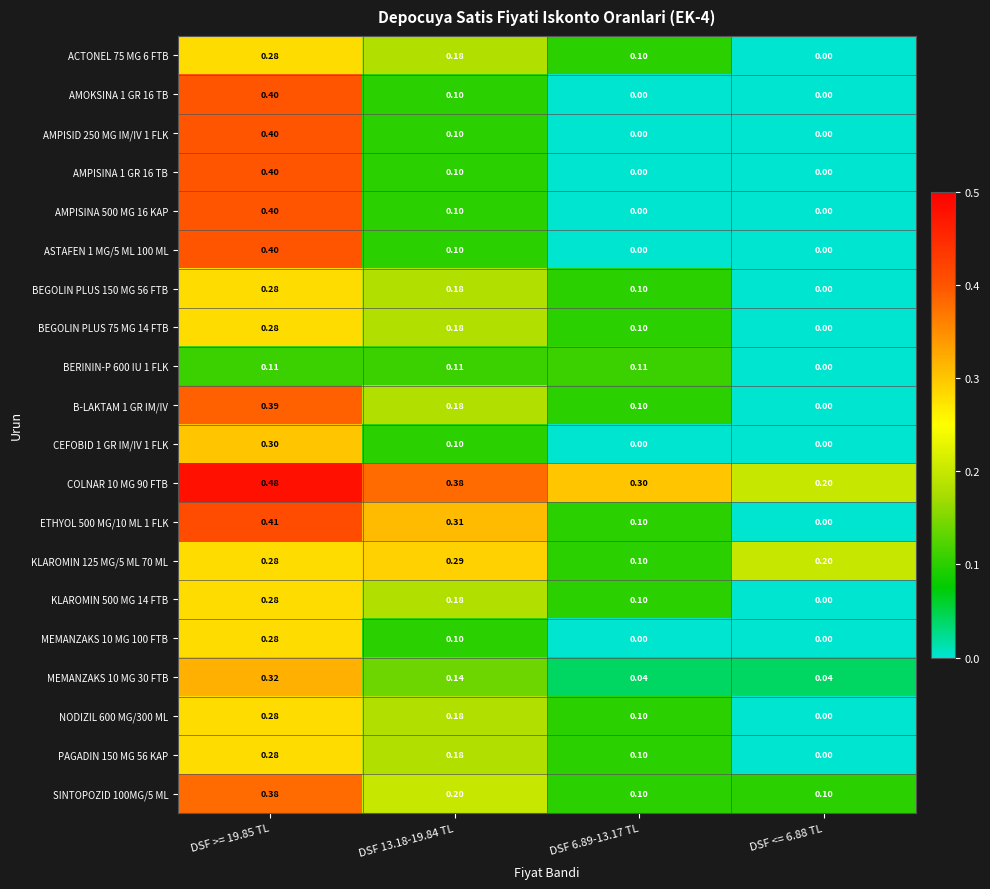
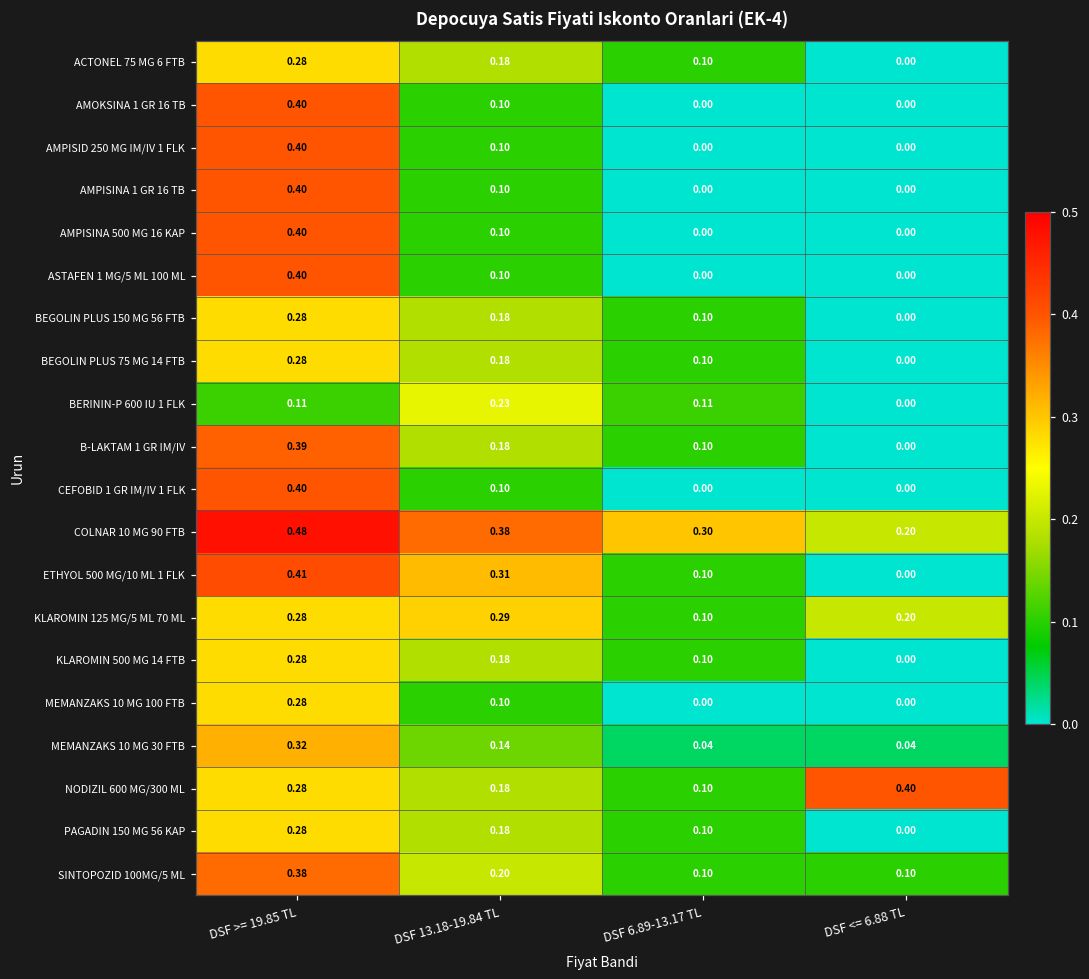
  {
    "ACTONEL 75 MG 6 FTB": {
      "DSF >= 19.85 TL": 0.28,
      "DSF 13.18-19.84 TL": 0.18,
      "DSF 6.89-13.17 TL": 0.10,
      "DSF <= 6.88 TL": 0.00
    },
    "AMOKSINA 1 GR 16 TB": {
      "DSF >= 19.85 TL": 0.40,
      "DSF 13.18-19.84 TL": 0.10,
      "DSF 6.89-13.17 TL": 0.00,
      "DSF <= 6.88 TL": 0.00
    },
    "AMPISID 250 MG IM/IV 1 FLK": {
      "DSF >= 19.85 TL": 0.40,
      "DSF 13.18-19.84 TL": 0.10,
      "DSF 6.89-13.17 TL": 0.00,
      "DSF <= 6.88 TL": 0.00
    },
    "AMPISINA 1 GR 16 TB": {
      "DSF >= 19.85 TL": 0.40,
      "DSF 13.18-19.84 TL": 0.10,
      "DSF 6.89-13.17 TL": 0.00,
      "DSF <= 6.88 TL": 0.00
    },
    "AMPISINA 500 MG 16 KAP": {
      "DSF >= 19.85 TL": 0.40,
      "DSF 13.18-19.84 TL": 0.10,
      "DSF 6.89-13.17 TL": 0.00,
      "DSF <= 6.88 TL": 0.00
    },
    "ASTAFEN 1 MG/5 ML 100 ML": {
      "DSF >= 19.85 TL": 0.40,
      "DSF 13.18-19.84 TL": 0.10,
      "DSF 6.89-13.17 TL": 0.00,
      "DSF <= 6.88 TL": 0.00
    },
    "BEGOLIN PLUS 150 MG 56 FTB": {
      "DSF >= 19.85 TL": 0.28,
      "DSF 13.18-19.84 TL": 0.18,
      "DSF 6.89-13.17 TL": 0.10,
      "DSF <= 6.88 TL": 0.00
    },
    "BEGOLIN PLUS 75 MG 14 FTB": {
      "DSF >= 19.85 TL": 0.28,
      "DSF 13.18-19.84 TL": 0.18,
      "DSF 6.89-13.17 TL": 0.10,
      "DSF <= 6.88 TL": 0.00
    },
    "BERININ-P 600 IU 1 FLK": {
      "DSF >= 19.85 TL": 0.11,
-     "DSF 13.18-19.84 TL": 0.11,
+     "DSF 13.18-19.84 TL": 0.23,
      "DSF 6.89-13.17 TL": 0.11,
      "DSF <= 6.88 TL": 0.00
    },
    "B-LAKTAM 1 GR IM/IV": {
      "DSF >= 19.85 TL": 0.39,
      "DSF 13.18-19.84 TL": 0.18,
      "DSF 6.89-13.17 TL": 0.10,
      "DSF <= 6.88 TL": 0.00
    },
    "CEFOBID 1 GR IM/IV 1 FLK": {
-     "DSF >= 19.85 TL": 0.30,
+     "DSF >= 19.85 TL": 0.40,
      "DSF 13.18-19.84 TL": 0.10,
      "DSF 6.89-13.17 TL": 0.00,
      "DSF <= 6.88 TL": 0.00
    },
    "COLNAR 10 MG 90 FTB": {
      "DSF >= 19.85 TL": 0.48,
      "DSF 13.18-19.84 TL": 0.38,
      "DSF 6.89-13.17 TL": 0.30,
      "DSF <= 6.88 TL": 0.20
    },
    "ETHYOL 500 MG/10 ML 1 FLK": {
      "DSF >= 19.85 TL": 0.41,
      "DSF 13.18-19.84 TL": 0.31,
      "DSF 6.89-13.17 TL": 0.10,
      "DSF <= 6.88 TL": 0.00
    },
    "KLAROMIN 125 MG/5 ML 70 ML": {
      "DSF >= 19.85 TL": 0.28,
      "DSF 13.18-19.84 TL": 0.29,
      "DSF 6.89-13.17 TL": 0.10,
      "DSF <= 6.88 TL": 0.20
    },
    "KLAROMIN 500 MG 14 FTB": {
      "DSF >= 19.85 TL": 0.28,
      "DSF 13.18-19.84 TL": 0.18,
      "DSF 6.89-13.17 TL": 0.10,
      "DSF <= 6.88 TL": 0.00
    },
    "MEMANZAKS 10 MG 100 FTB": {
      "DSF >= 19.85 TL": 0.28,
      "DSF 13.18-19.84 TL": 0.10,
      "DSF 6.89-13.17 TL": 0.00,
      "DSF <= 6.88 TL": 0.00
    },
    "MEMANZAKS 10 MG 30 FTB": {
      "DSF >= 19.85 TL": 0.32,
      "DSF 13.18-19.84 TL": 0.14,
      "DSF 6.89-13.17 TL": 0.04,
      "DSF <= 6.88 TL": 0.04
    },
    "NODIZIL 600 MG/300 ML": {
      "DSF >= 19.85 TL": 0.28,
      "DSF 13.18-19.84 TL": 0.18,
      "DSF 6.89-13.17 TL": 0.10,
-     "DSF <= 6.88 TL": 0.00
+     "DSF <= 6.88 TL": 0.40
    },
    "PAGADIN 150 MG 56 KAP": {
      "DSF >= 19.85 TL": 0.28,
      "DSF 13.18-19.84 TL": 0.18,
      "DSF 6.89-13.17 TL": 0.10,
      "DSF <= 6.88 TL": 0.00
    },
    "SINTOPOZID 100MG/5 ML": {
      "DSF >= 19.85 TL": 0.38,
      "DSF 13.18-19.84 TL": 0.20,
      "DSF 6.89-13.17 TL": 0.10,
      "DSF <= 6.88 TL": 0.10
    }
  }
